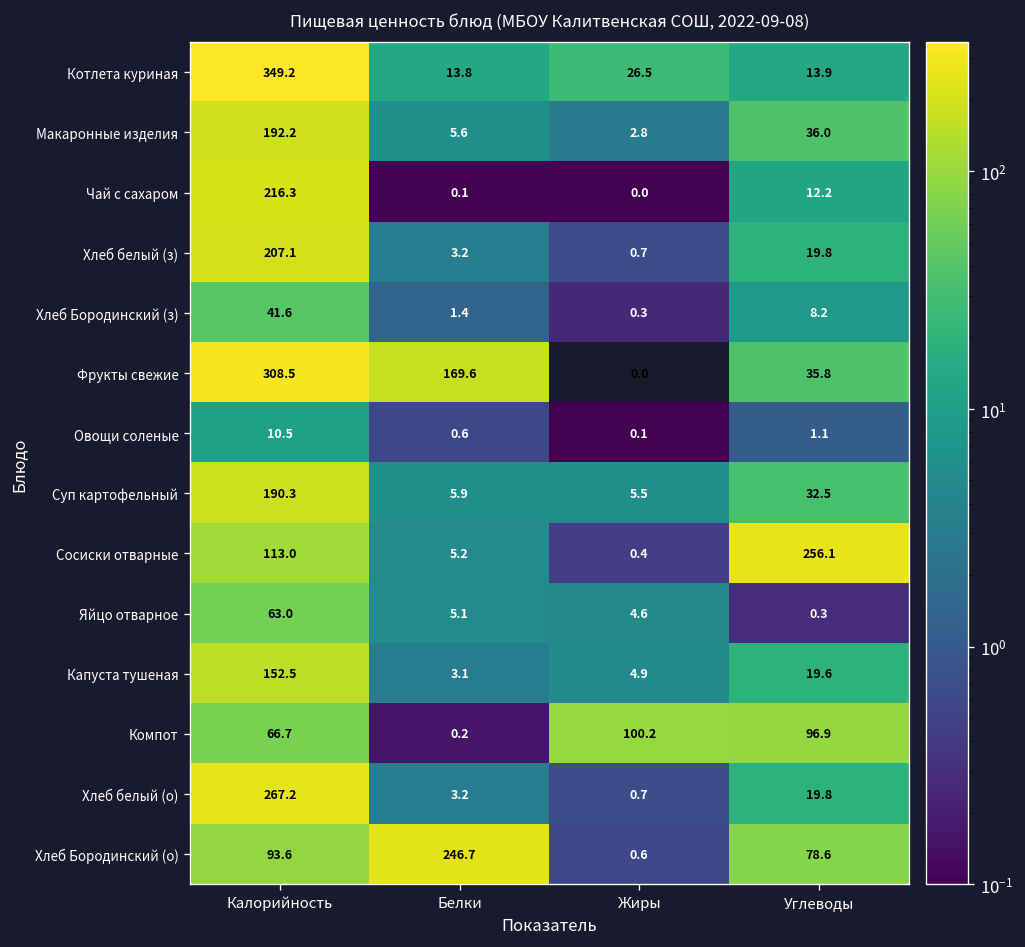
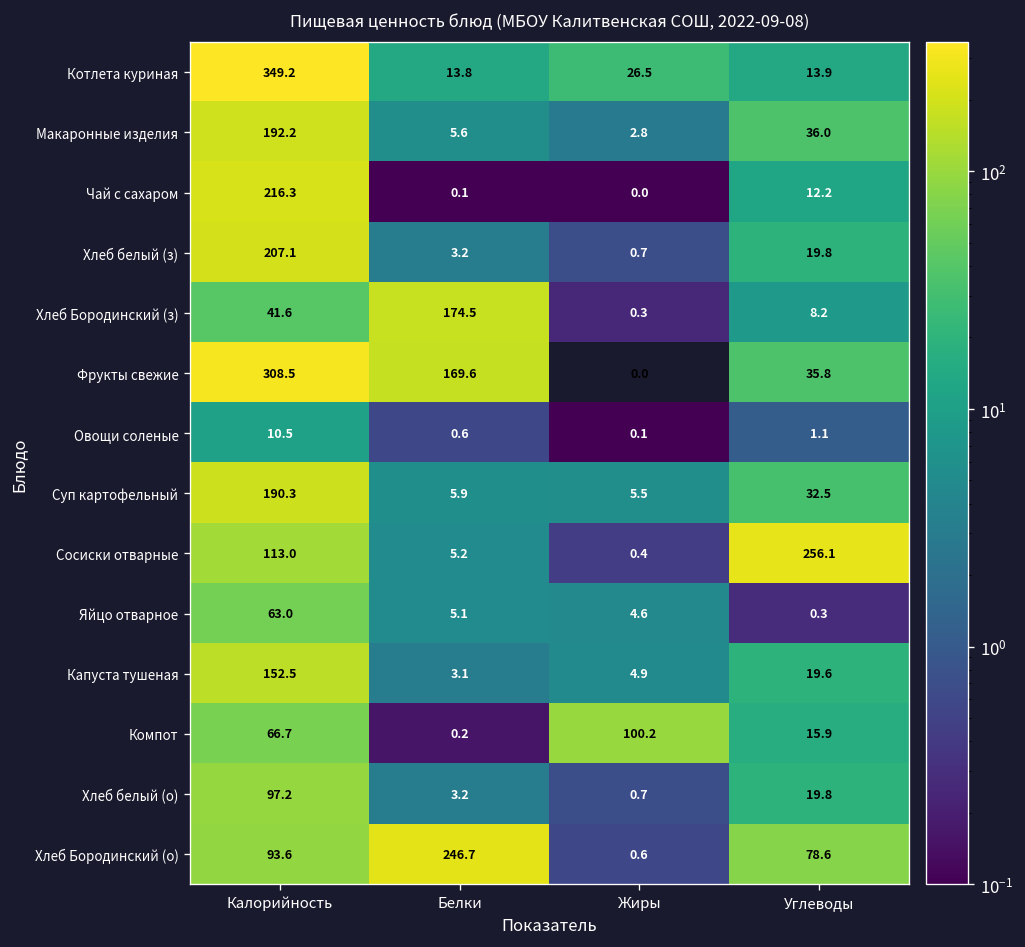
  {
    "Котлета куриная": {
      "Калорийность": 349.2,
      "Белки": 13.8,
      "Жиры": 26.5,
      "Углеводы": 13.9
    },
    "Макаронные изделия": {
      "Калорийность": 192.2,
      "Белки": 5.6,
      "Жиры": 2.8,
      "Углеводы": 36.0
    },
    "Чай с сахаром": {
      "Калорийность": 216.3,
      "Белки": 0.1,
      "Жиры": 0.0,
      "Углеводы": 12.2
    },
    "Хлеб белый (з)": {
      "Калорийность": 207.1,
      "Белки": 3.2,
      "Жиры": 0.7,
      "Углеводы": 19.8
    },
    "Хлеб Бородинский (з)": {
      "Калорийность": 41.6,
-     "Белки": 1.4,
+     "Белки": 174.5,
      "Жиры": 0.3,
      "Углеводы": 8.2
    },
    "Фрукты свежие": {
      "Калорийность": 308.5,
      "Белки": 169.6,
      "Углеводы": 35.8
    },
    "Овощи соленые": {
      "Калорийность": 10.5,
      "Белки": 0.6,
      "Жиры": 0.1,
      "Углеводы": 1.1
    },
    "Суп картофельный": {
      "Калорийность": 190.3,
      "Белки": 5.9,
      "Жиры": 5.5,
      "Углеводы": 32.5
    },
    "Сосиски отварные": {
      "Калорийность": 113.0,
      "Белки": 5.2,
      "Жиры": 0.4,
      "Углеводы": 256.1
    },
    "Яйцо отварное": {
      "Калорийность": 63.0,
      "Белки": 5.1,
      "Жиры": 4.6,
      "Углеводы": 0.3
    },
    "Капуста тушеная": {
      "Калорийность": 152.5,
      "Белки": 3.1,
      "Жиры": 4.9,
      "Углеводы": 19.6
    },
    "Компот": {
      "Калорийность": 66.7,
      "Белки": 0.2,
      "Жиры": 100.2,
-     "Углеводы": 96.9
+     "Углеводы": 15.9
    },
    "Хлеб белый (о)": {
-     "Калорийность": 267.2,
+     "Калорийность": 97.2,
      "Белки": 3.2,
      "Жиры": 0.7,
      "Углеводы": 19.8
    },
    "Хлеб Бородинский (о)": {
      "Калорийность": 93.6,
      "Белки": 246.7,
      "Жиры": 0.6,
      "Углеводы": 78.6
    }
  }
